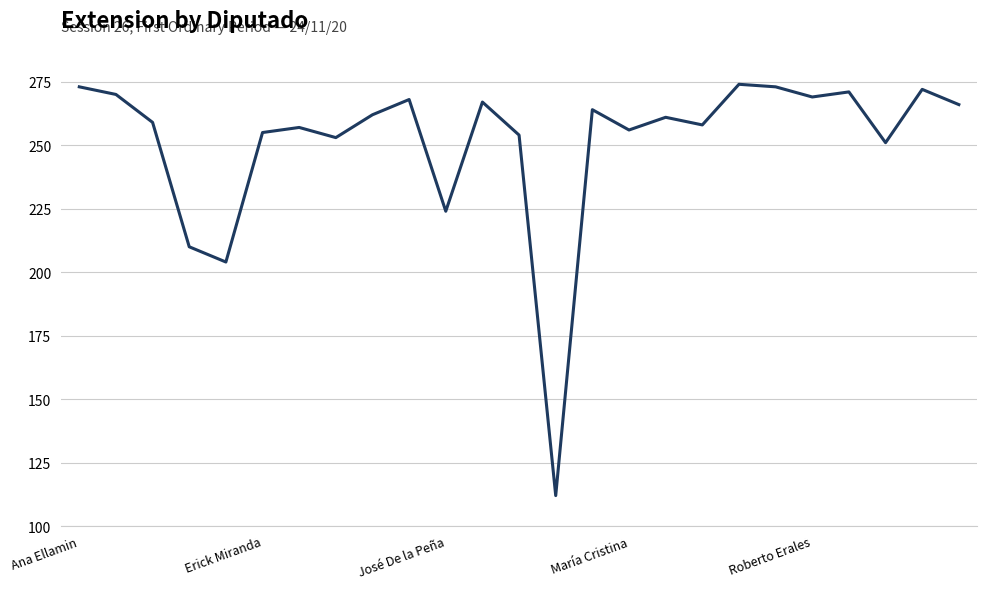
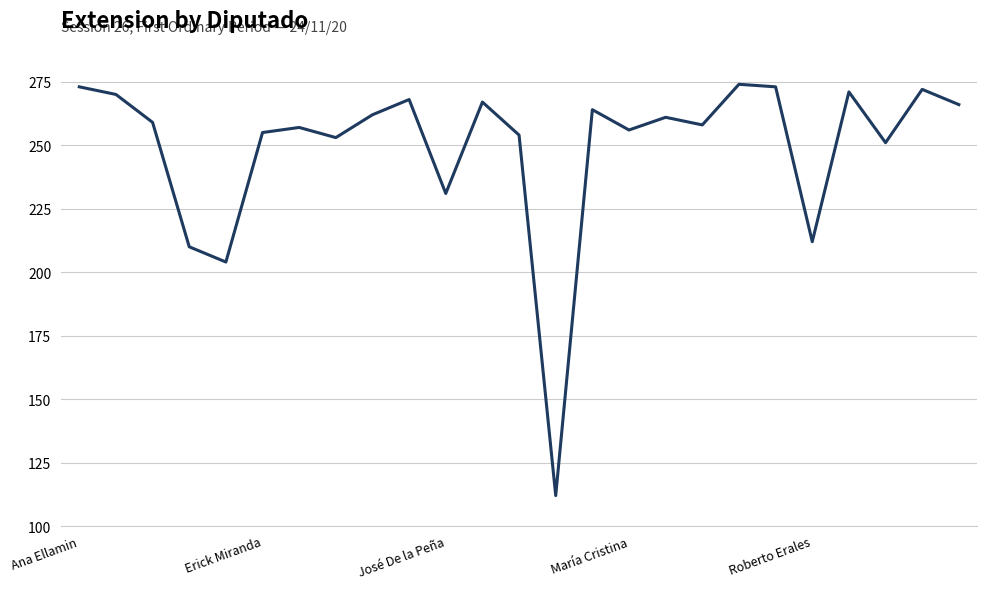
  {
    "Ana Ellamin": 273,
    "Erick Miranda": 255,
-   "José De la Peña": 224,
+   "José De la Peña": 231,
    "María Cristina": 256,
-   "Roberto Erales": 269
+   "Roberto Erales": 212
  }
